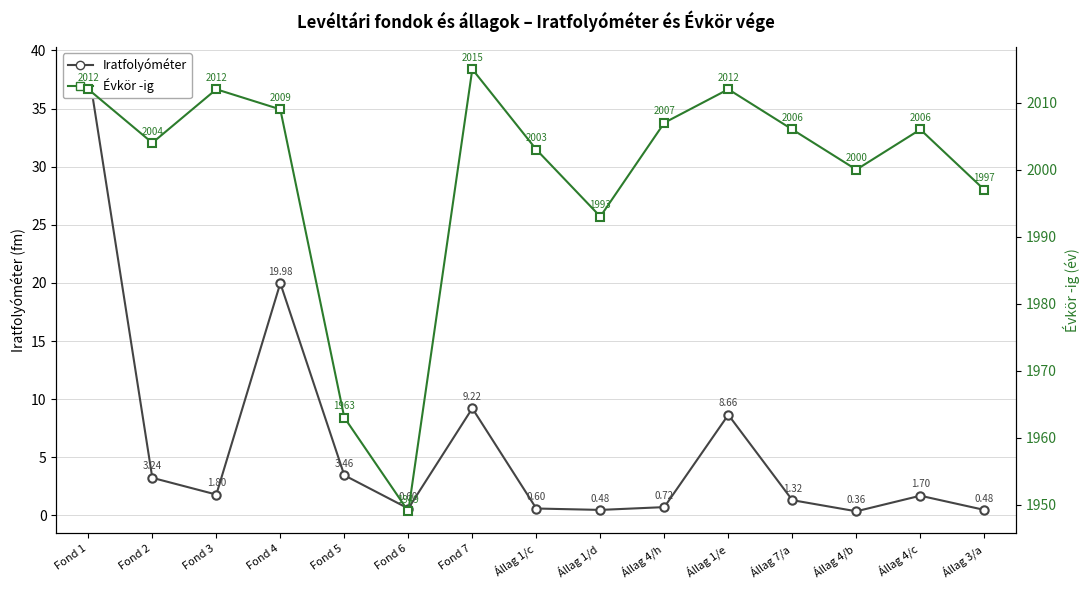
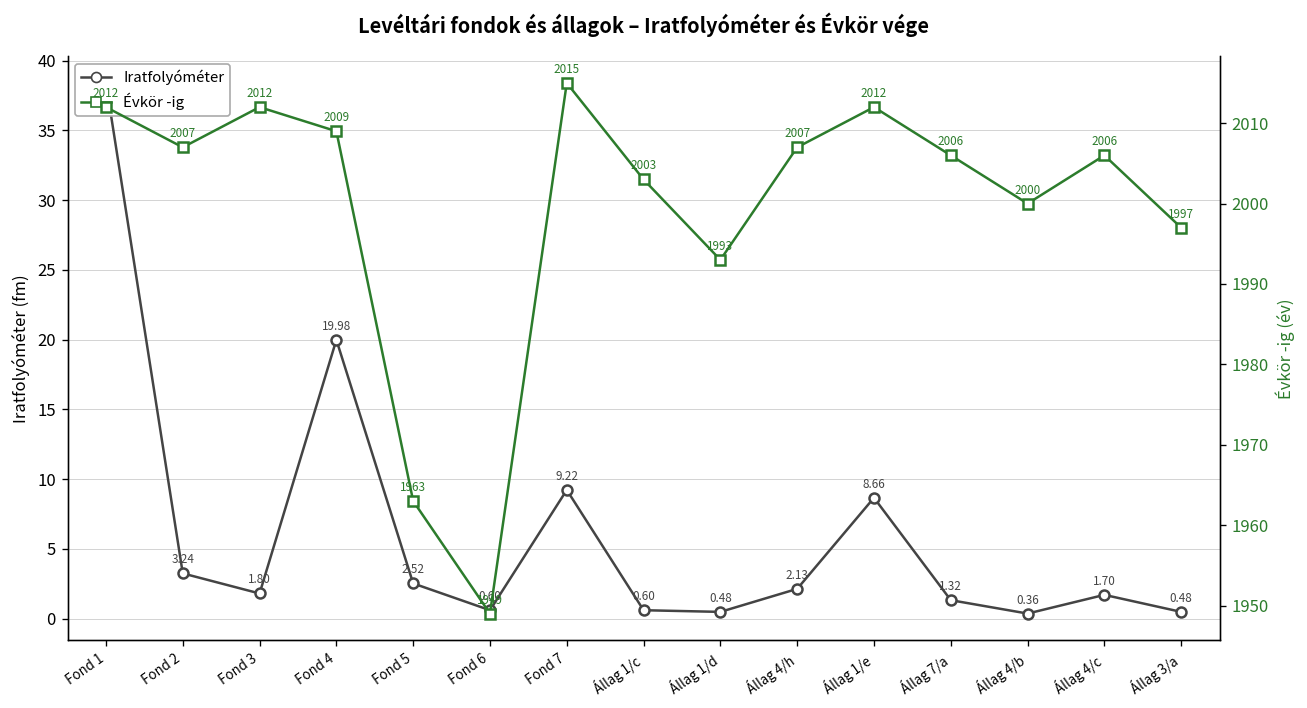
  {
    "Iratfolyóméter": {
      "Fond 2": 3.24,
      "Fond 3": 1.80,
      "Fond 4": 19.98,
-     "Fond 5": 3.46,
+     "Fond 5": 2.52,
      "Fond 7": 9.22,
      "Állag 1/c": 0.60,
      "Állag 1/d": 0.48,
-     "Állag 4/h": 0.72,
+     "Állag 4/h": 2.13,
      "Állag 1/e": 8.66,
      "Állag 7/a": 1.32,
      "Állag 4/b": 0.36,
      "Állag 4/c": 1.70,
      "Állag 3/a": 0.48
    },
    "Évkör -ig": {
-     "Fond 2": 2004,
+     "Fond 2": 2007,
      "Fond 3": 2012,
      "Fond 4": 2009,
      "Fond 5": 1963,
      "Fond 7": 2015,
      "Állag 1/c": 2003,
      "Állag 1/d": 1993,
      "Állag 4/h": 2007,
      "Állag 1/e": 2012,
      "Állag 7/a": 2006,
      "Állag 4/b": 2000,
      "Állag 4/c": 2006,
      "Állag 3/a": 1997
    }
  }
